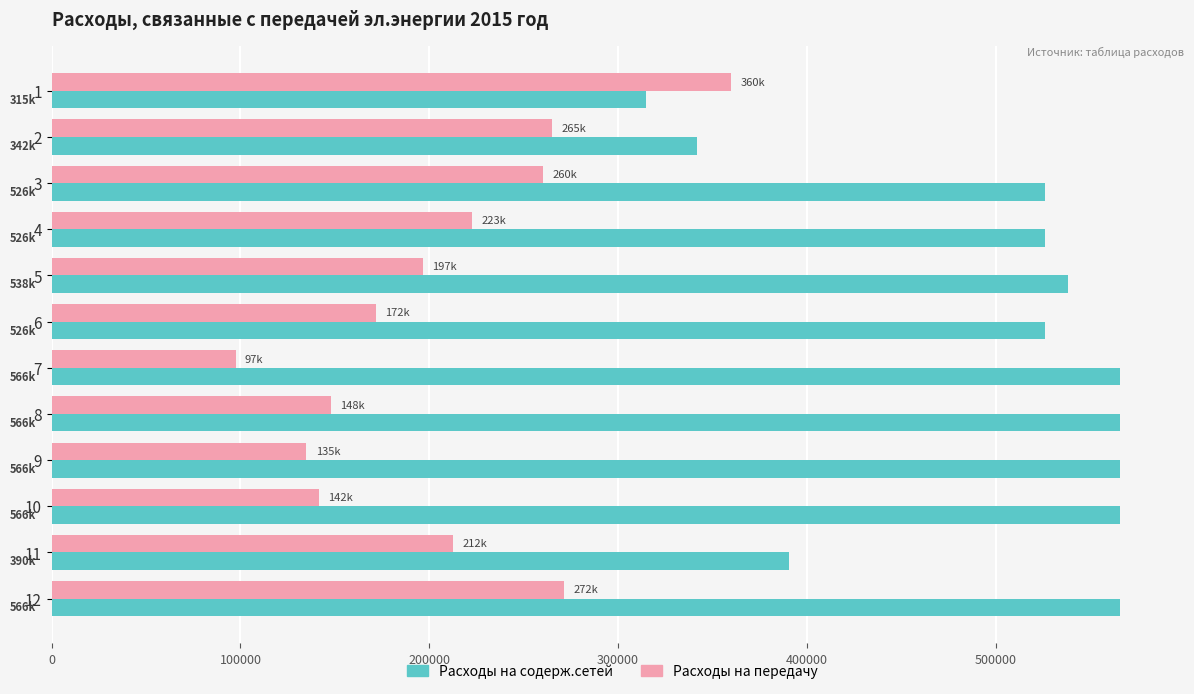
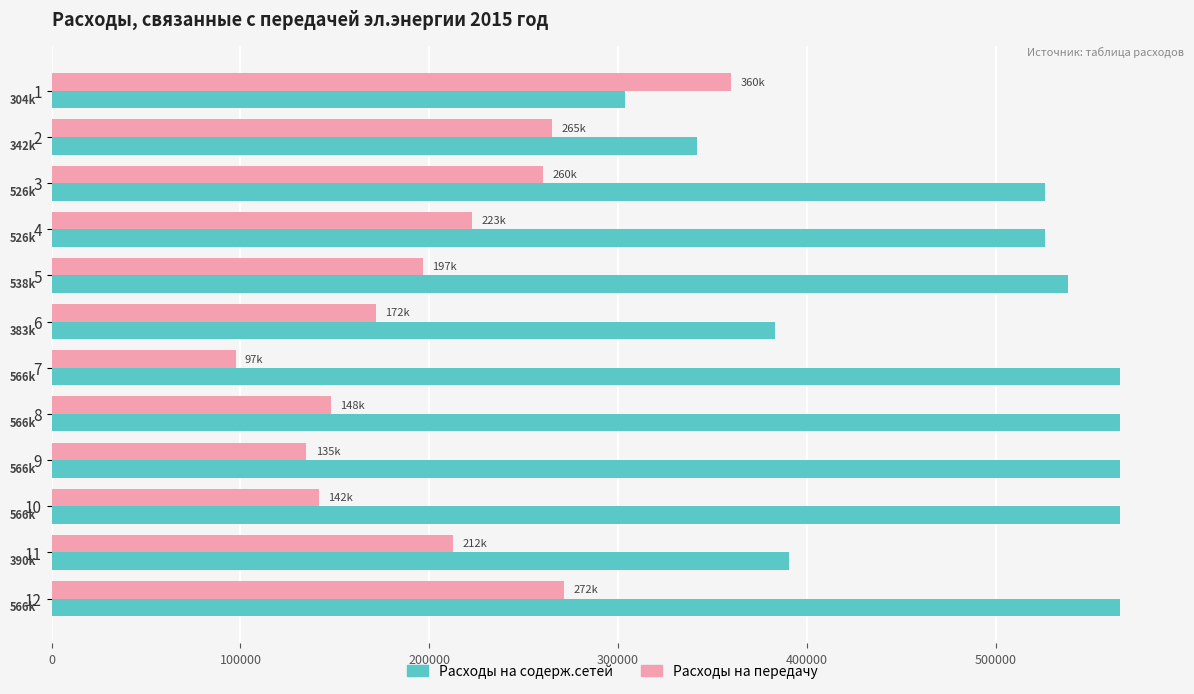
  {
    "Расходы на содерж.сетей": {
-     "1": "315k",
-     "6": "526k"
+     "1": "304k",
+     "6": "383k"
    },
    "Расходы на передачу": {
      "1": "360k",
      "2": "265k",
      "3": "260k",
      "4": "223k",
      "5": "197k",
      "6": "172k",
      "7": "97k",
      "8": "148k",
      "9": "135k",
      "10": "142k",
      "11": "212k",
      "12": "272k"
    }
  }
